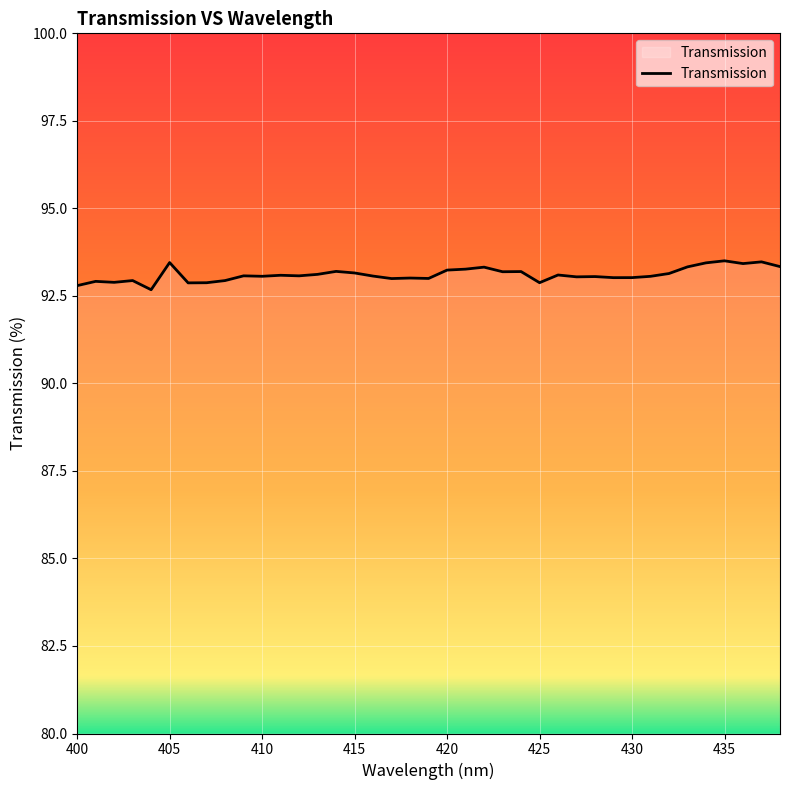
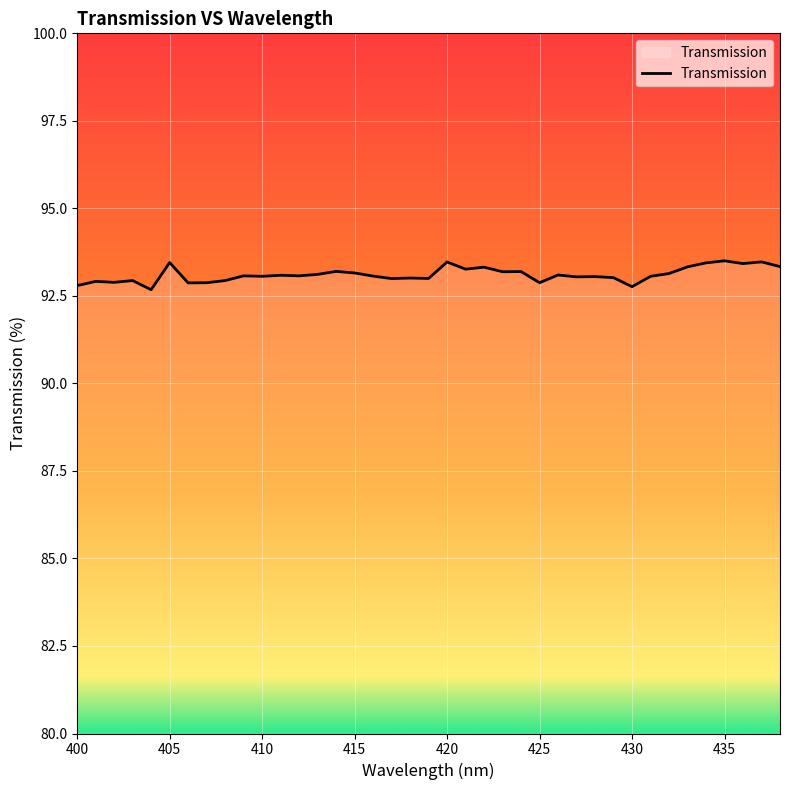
  {
    "400": 92.8,
    "405": 93.5,
    "410": 93.1,
    "415": 93.2,
-   "420": 93.2,
+   "420": 93.5,
    "425": 92.9,
-   "430": 93.0,
+   "430": 92.8,
    "435": 93.5
  }
